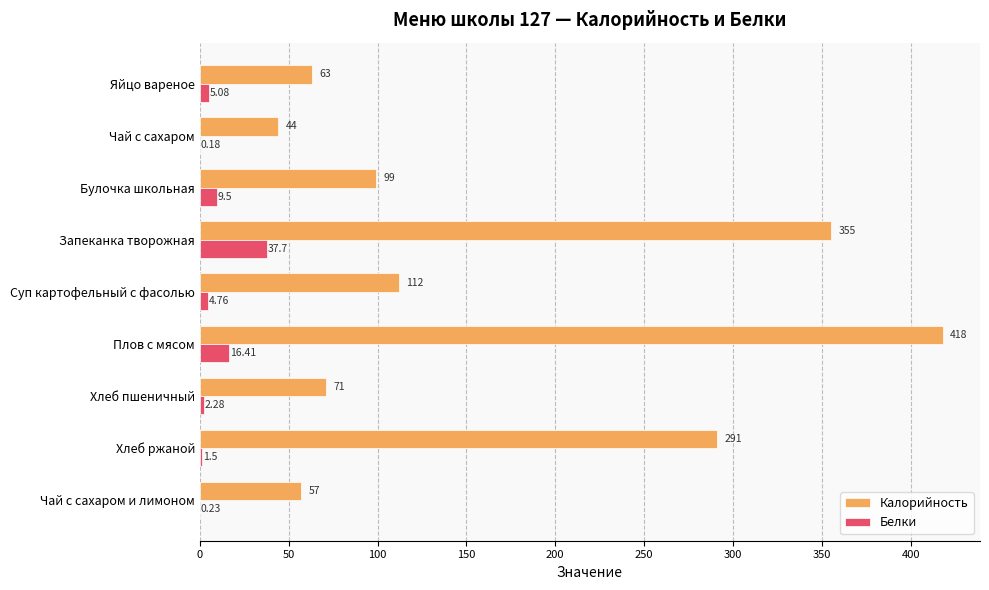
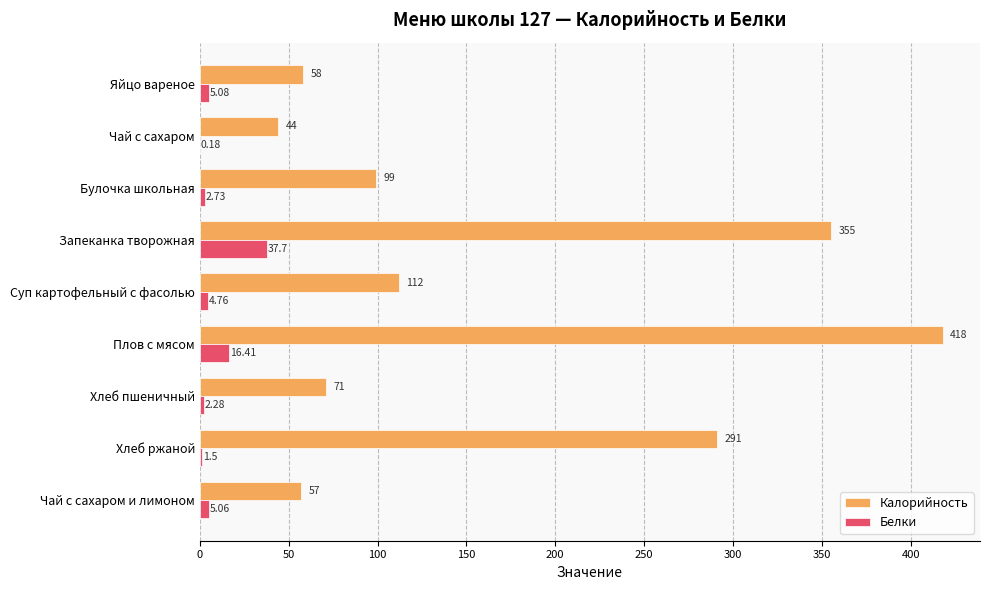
  {
    "Калорийность": {
-     "Яйцо вареное": 63,
+     "Яйцо вареное": 58,
      "Чай с сахаром": 44,
      "Булочка школьная": 99,
      "Запеканка творожная": 355,
      "Суп картофельный с фасолью": 112,
      "Плов с мясом": 418,
      "Хлеб пшеничный": 71,
      "Хлеб ржаной": 291,
      "Чай с сахаром и лимоном": 57
    },
    "Белки": {
      "Яйцо вареное": 5.08,
      "Чай с сахаром": 0.18,
-     "Булочка школьная": 9.5,
+     "Булочка школьная": 2.73,
      "Запеканка творожная": 37.7,
      "Суп картофельный с фасолью": 4.76,
      "Плов с мясом": 16.41,
      "Хлеб пшеничный": 2.28,
      "Хлеб ржаной": 1.5,
-     "Чай с сахаром и лимоном": 0.23
+     "Чай с сахаром и лимоном": 5.06
    }
  }
